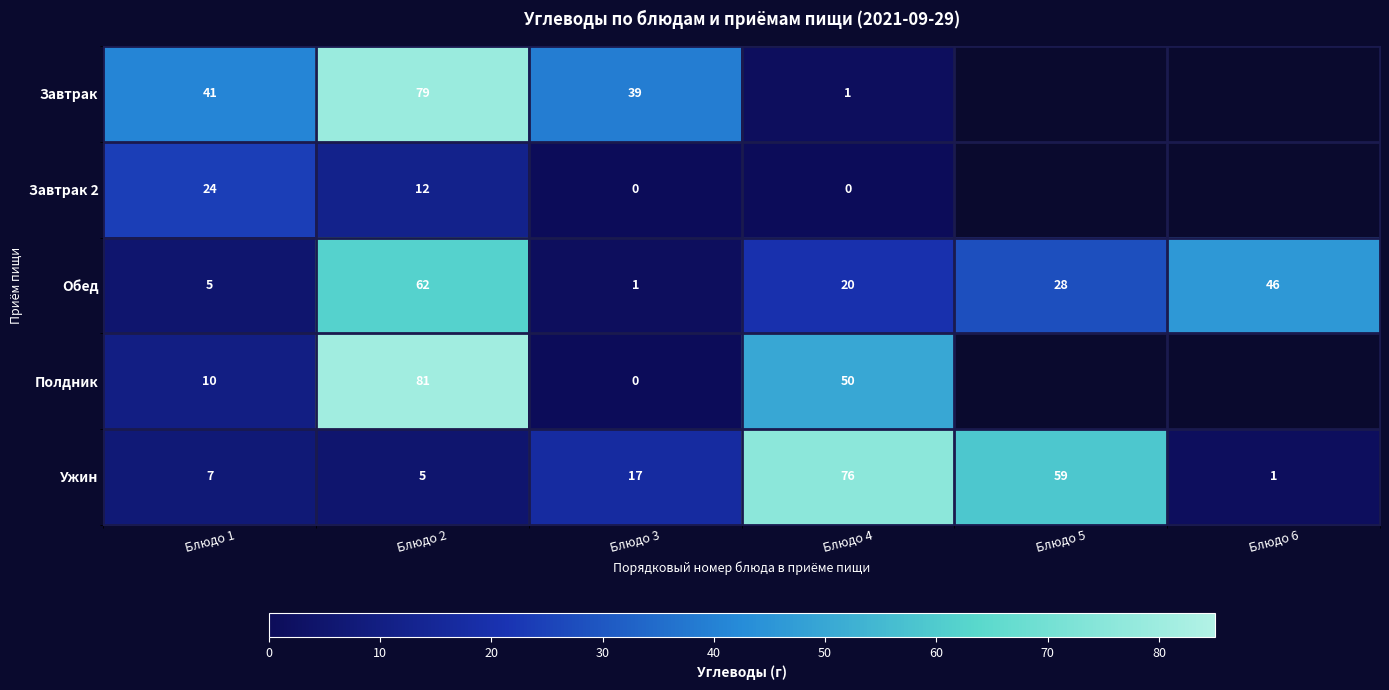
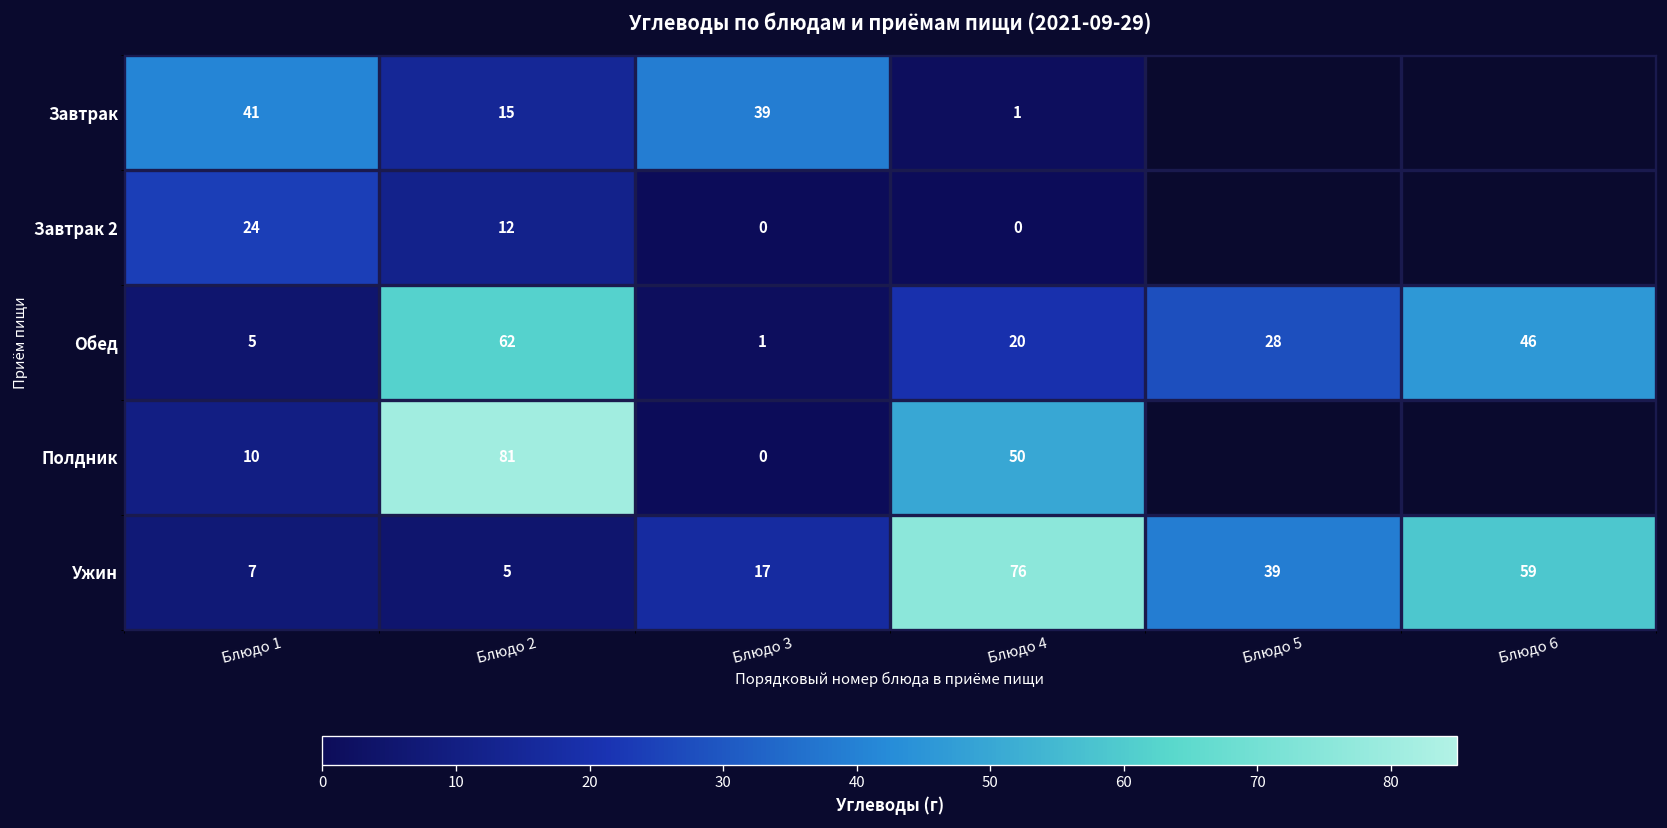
  {
    "Завтрак": {
      "Блюдо 1": 41,
-     "Блюдо 2": 79,
+     "Блюдо 2": 15,
      "Блюдо 3": 39,
      "Блюдо 4": 1
    },
    "Завтрак 2": {
      "Блюдо 1": 24,
      "Блюдо 2": 12,
      "Блюдо 3": 0,
      "Блюдо 4": 0
    },
    "Обед": {
      "Блюдо 1": 5,
      "Блюдо 2": 62,
      "Блюдо 3": 1,
      "Блюдо 4": 20,
      "Блюдо 5": 28,
      "Блюдо 6": 46
    },
    "Полдник": {
      "Блюдо 1": 10,
      "Блюдо 2": 81,
      "Блюдо 3": 0,
      "Блюдо 4": 50
    },
    "Ужин": {
      "Блюдо 1": 7,
      "Блюдо 2": 5,
      "Блюдо 3": 17,
      "Блюдо 4": 76,
-     "Блюдо 5": 59,
-     "Блюдо 6": 1
+     "Блюдо 5": 39,
+     "Блюдо 6": 59
    }
  }
